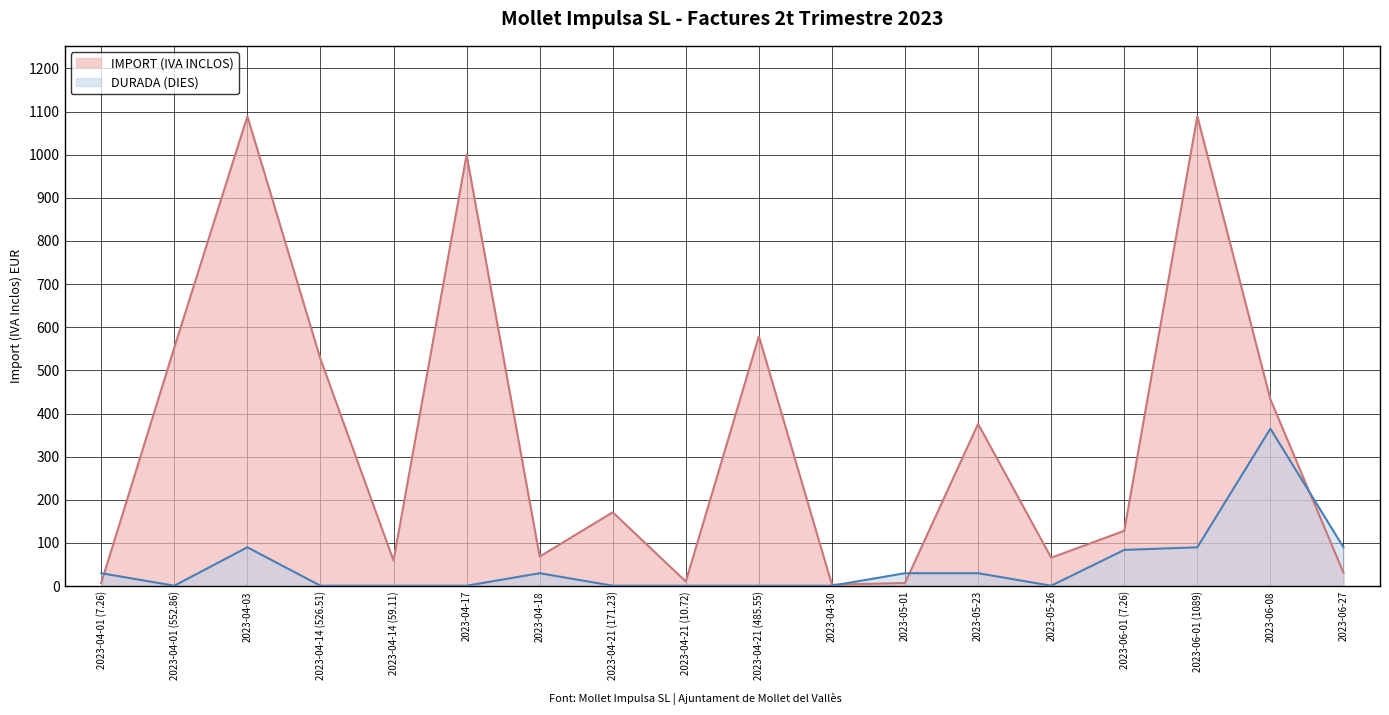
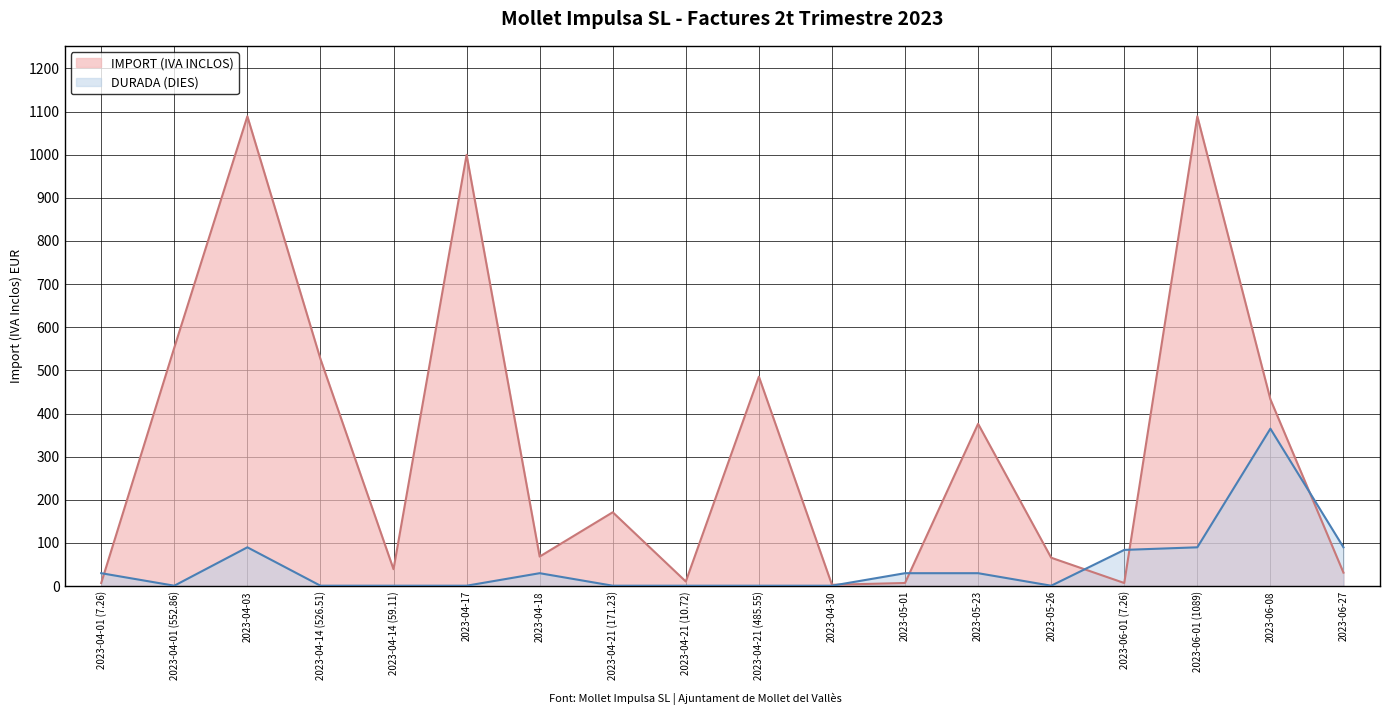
  {
    "IMPORT (IVA INCLOS)": {
      "2023-04-01 (7.26)": 10,
      "2023-04-01 (552.86)": 550,
      "2023-04-03": 1090,
      "2023-04-14 (526.51)": 530,
-     "2023-04-14 (59.11)": 60,
+     "2023-04-14 (59.11)": 40,
      "2023-04-17": 1000,
      "2023-04-18": 70,
      "2023-04-21 (171.23)": 170,
      "2023-04-21 (10.72)": 10,
-     "2023-04-21 (485.55)": 580,
+     "2023-04-21 (485.55)": 490,
      "2023-05-01": 10,
      "2023-05-23": 380,
      "2023-05-26": 70,
-     "2023-06-01 (7.26)": 130,
+     "2023-06-01 (7.26)": 10,
      "2023-06-01 (1089)": 1090,
      "2023-06-08": 430,
      "2023-06-27": 30
    },
    "DURADA (DIES)": {
      "2023-04-01 (7.26)": 30,
      "2023-04-01 (552.86)": 0,
      "2023-04-03": 90,
      "2023-04-14 (526.51)": 0,
      "2023-04-14 (59.11)": 0,
      "2023-04-17": 0,
      "2023-04-18": 30,
      "2023-04-21 (171.23)": 0,
      "2023-04-21 (10.72)": 0,
      "2023-04-21 (485.55)": 0,
      "2023-05-01": 30,
      "2023-05-23": 30,
      "2023-05-26": 0,
      "2023-06-01 (7.26)": 80,
      "2023-06-01 (1089)": 90,
      "2023-06-08": 370,
      "2023-06-27": 90
    }
  }
